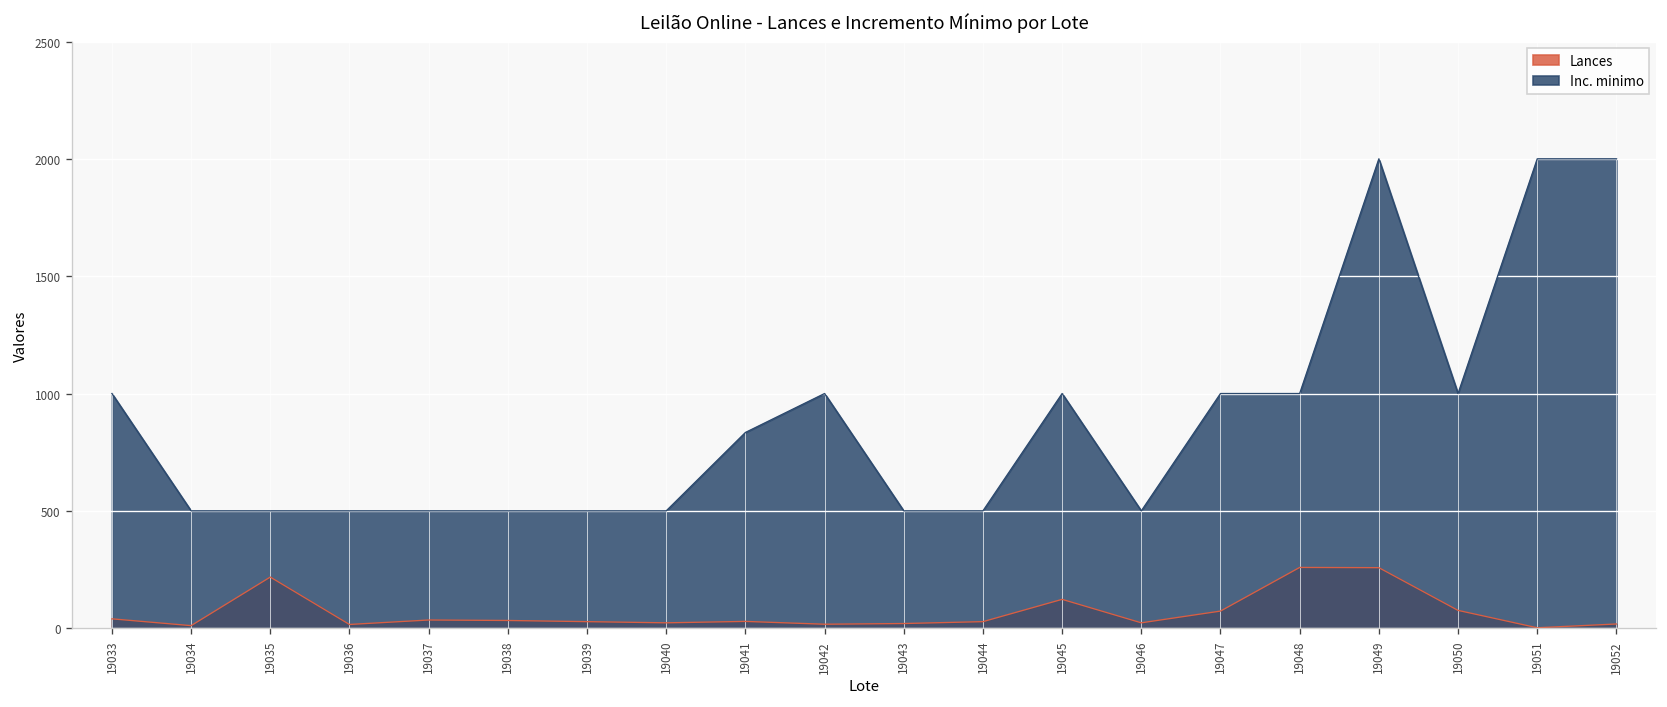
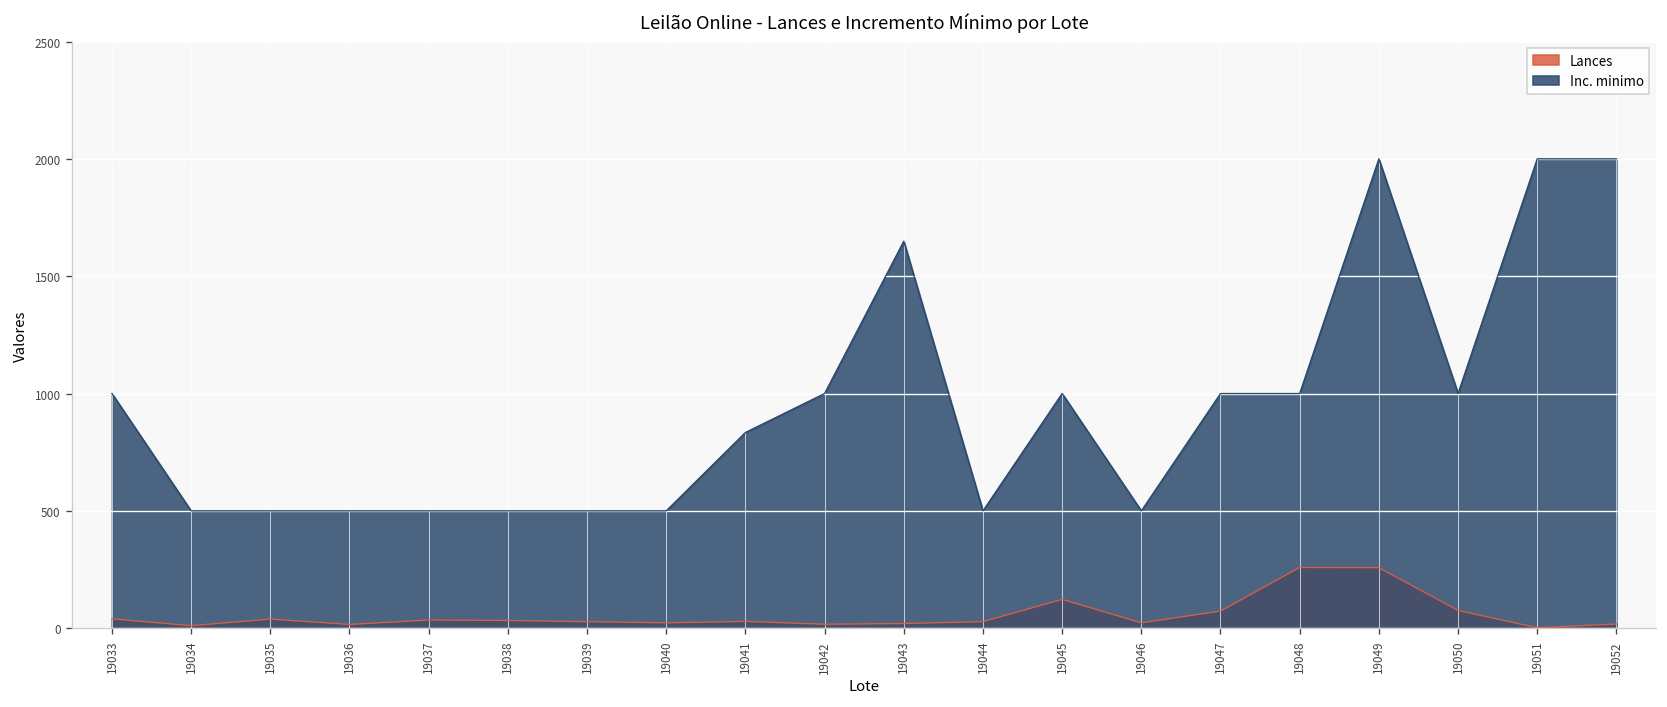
  {
    "Lances": {
      "19033": 40,
      "19034": 10,
-     "19035": 220,
+     "19035": 40,
      "19036": 20,
      "19037": 40,
      "19038": 30,
      "19039": 30,
      "19040": 20,
      "19041": 30,
      "19042": 20,
      "19043": 20,
      "19044": 30,
      "19045": 120,
      "19046": 20,
      "19047": 70,
      "19048": 260,
      "19049": 260,
      "19050": 80,
      "19051": 0,
      "19052": 20
    },
    "Inc. minimo": {
      "19033": 1000,
      "19034": 500,
      "19035": 500,
      "19036": 500,
      "19037": 500,
      "19038": 500,
      "19039": 500,
      "19040": 500,
      "19041": 830,
      "19042": 1000,
-     "19043": 500,
+     "19043": 1650,
      "19044": 500,
      "19045": 1000,
      "19046": 500,
      "19047": 1000,
      "19048": 1000,
      "19049": 2000,
      "19050": 1000,
      "19051": 2000,
      "19052": 2000
    }
  }
